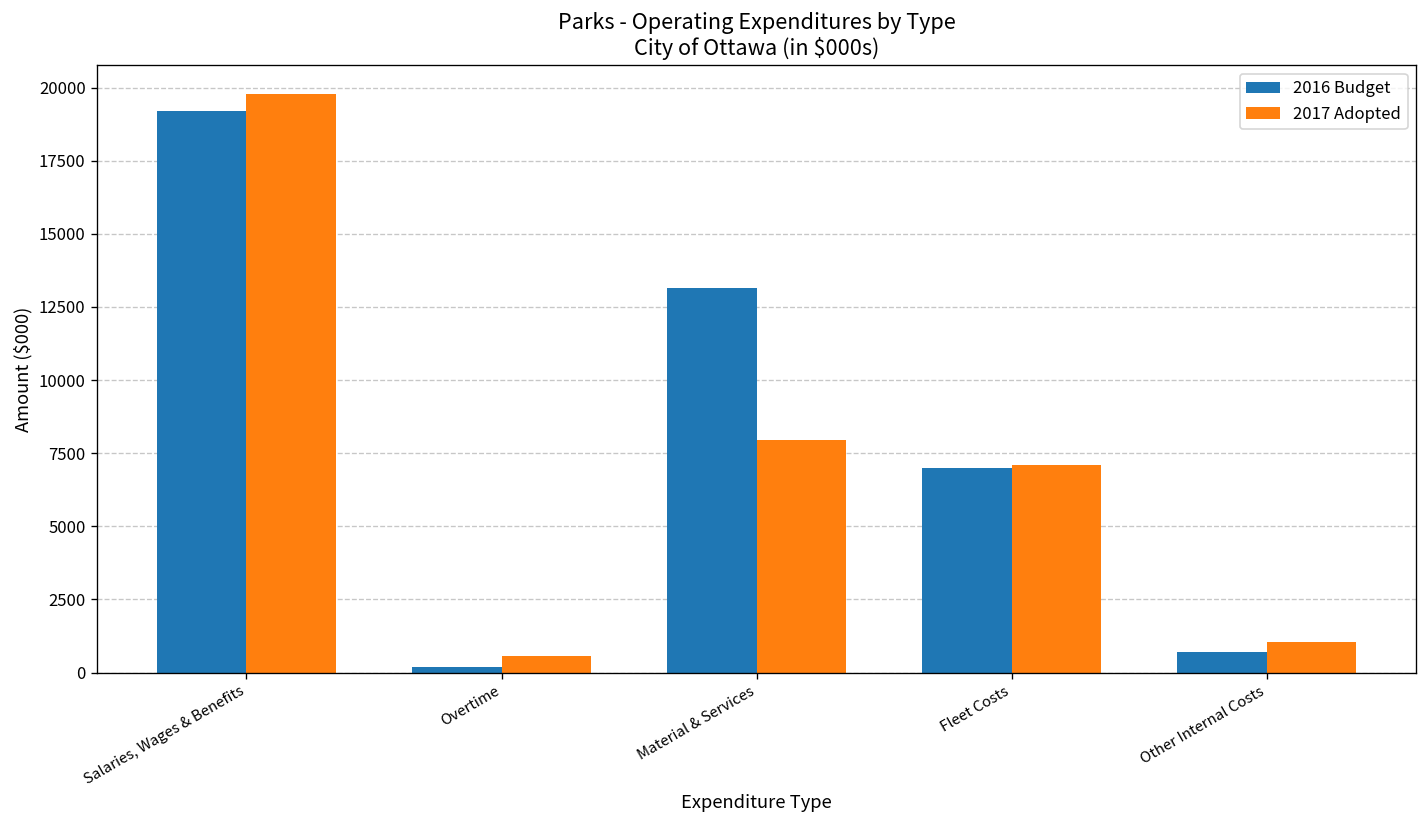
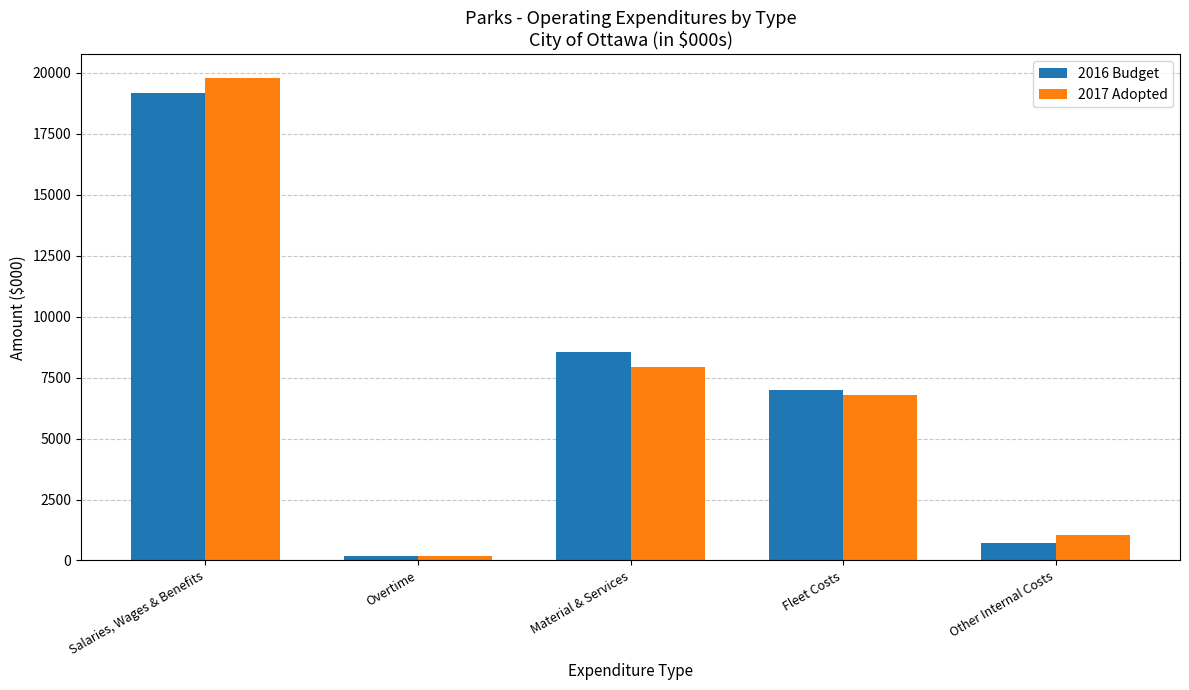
  {
    "2016 Budget": {
      "Salaries, Wages & Benefits": 19200,
      "Overtime": 200,
-     "Material & Services": 13200,
+     "Material & Services": 8500,
      "Fleet Costs": 7000,
      "Other Internal Costs": 700
    },
    "2017 Adopted": {
      "Salaries, Wages & Benefits": 19800,
-     "Overtime": 500,
+     "Overtime": 200,
      "Material & Services": 7900,
-     "Fleet Costs": 7100,
+     "Fleet Costs": 6800,
      "Other Internal Costs": 1000
    }
  }
